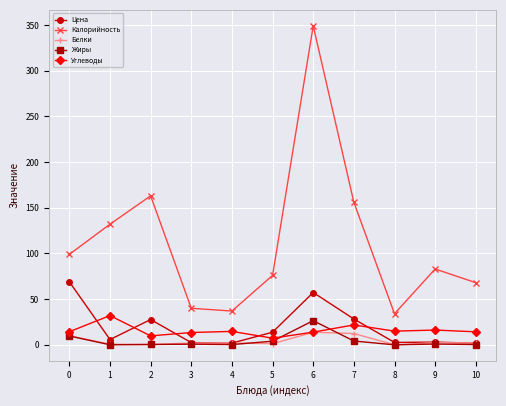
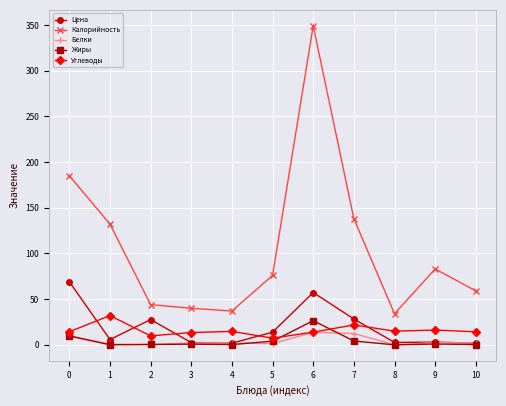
  {
    "Калорийность": {
-     "0": 100,
+     "0": 190,
      "1": 130,
-     "2": 160,
+     "2": 40,
      "3": 40,
      "4": 40,
      "5": 80,
      "6": 350,
-     "7": 160,
+     "7": 140,
      "8": 30,
      "9": 80,
-     "10": 70
+     "10": 60
    },
    "Белки": {
      "7": 10
    }
  }
